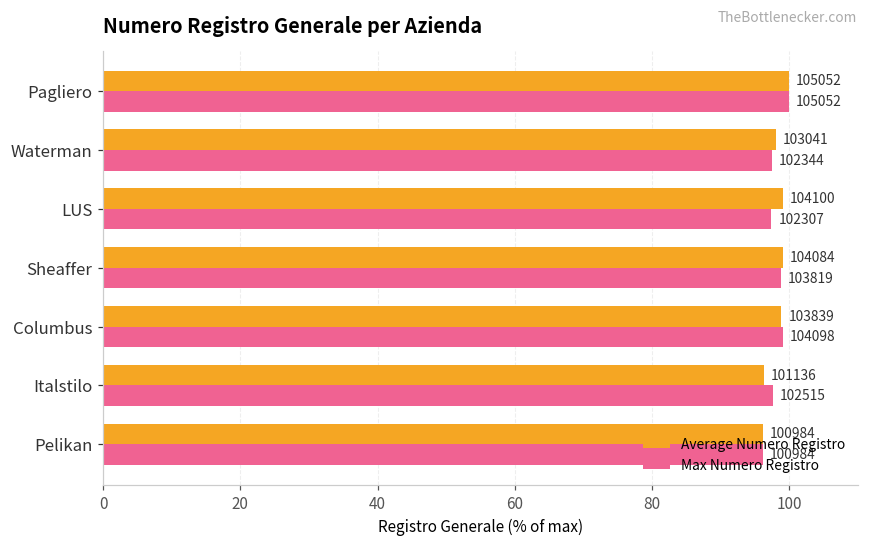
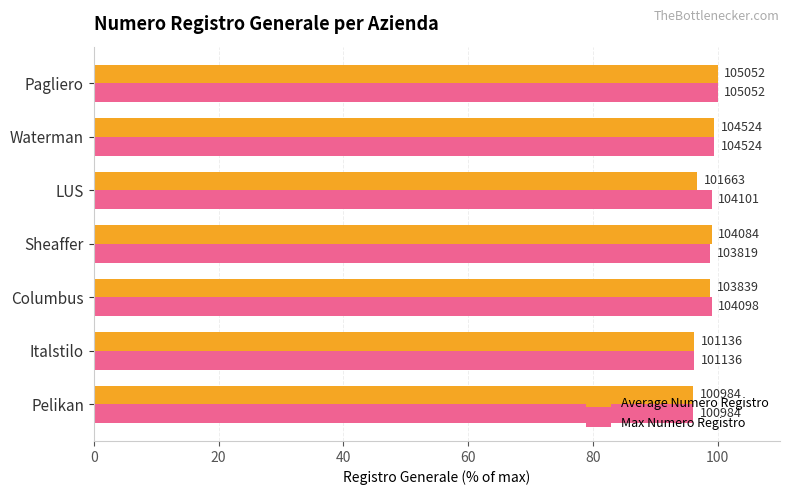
  {
    "Average Numero Registro": {
-     "Waterman": 103041,
-     "LUS": 104100
+     "Waterman": 104524,
+     "LUS": 101663
    },
    "Max Numero Registro": {
-     "Waterman": 102344,
-     "LUS": 102307,
-     "Italstilo": 102515
+     "Waterman": 104524,
+     "LUS": 104101,
+     "Italstilo": 101136
    }
  }
